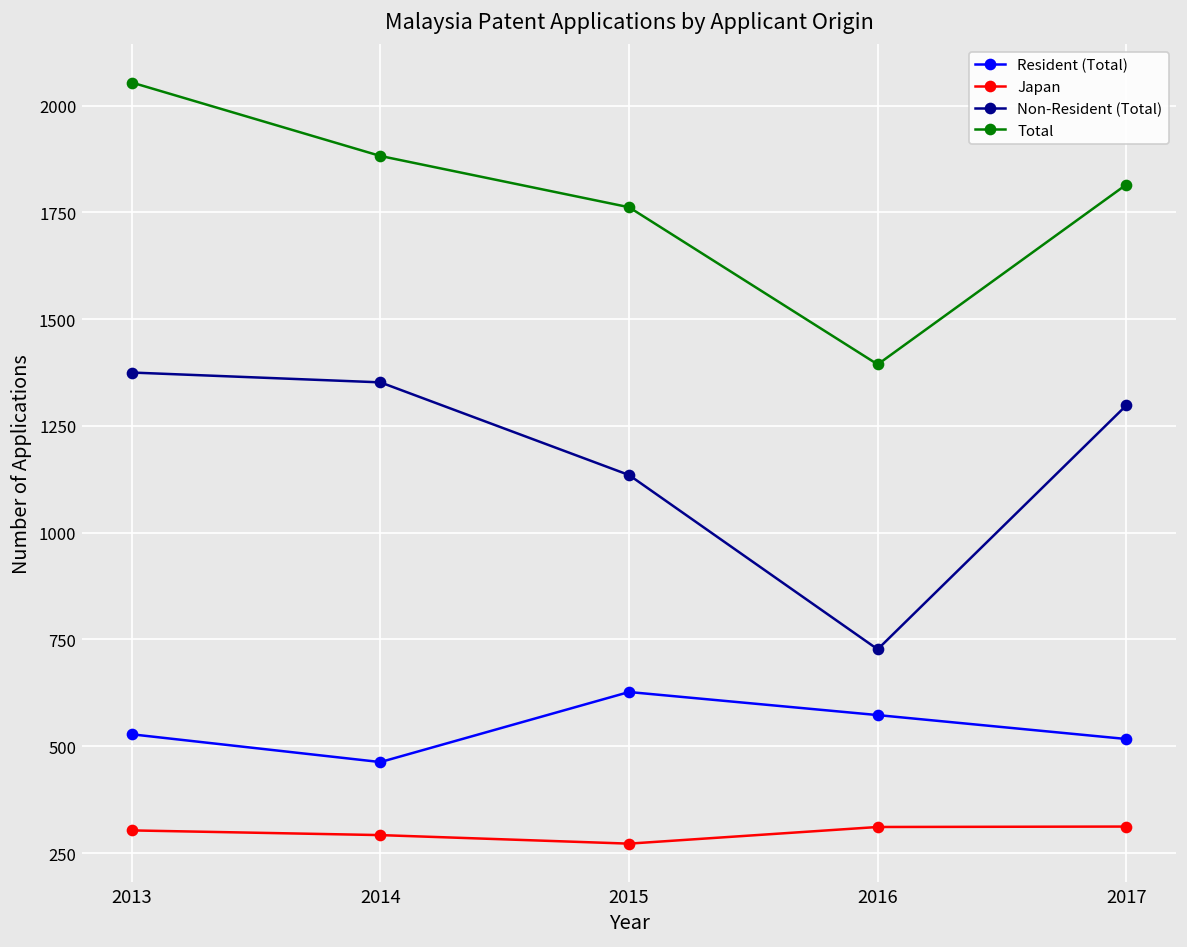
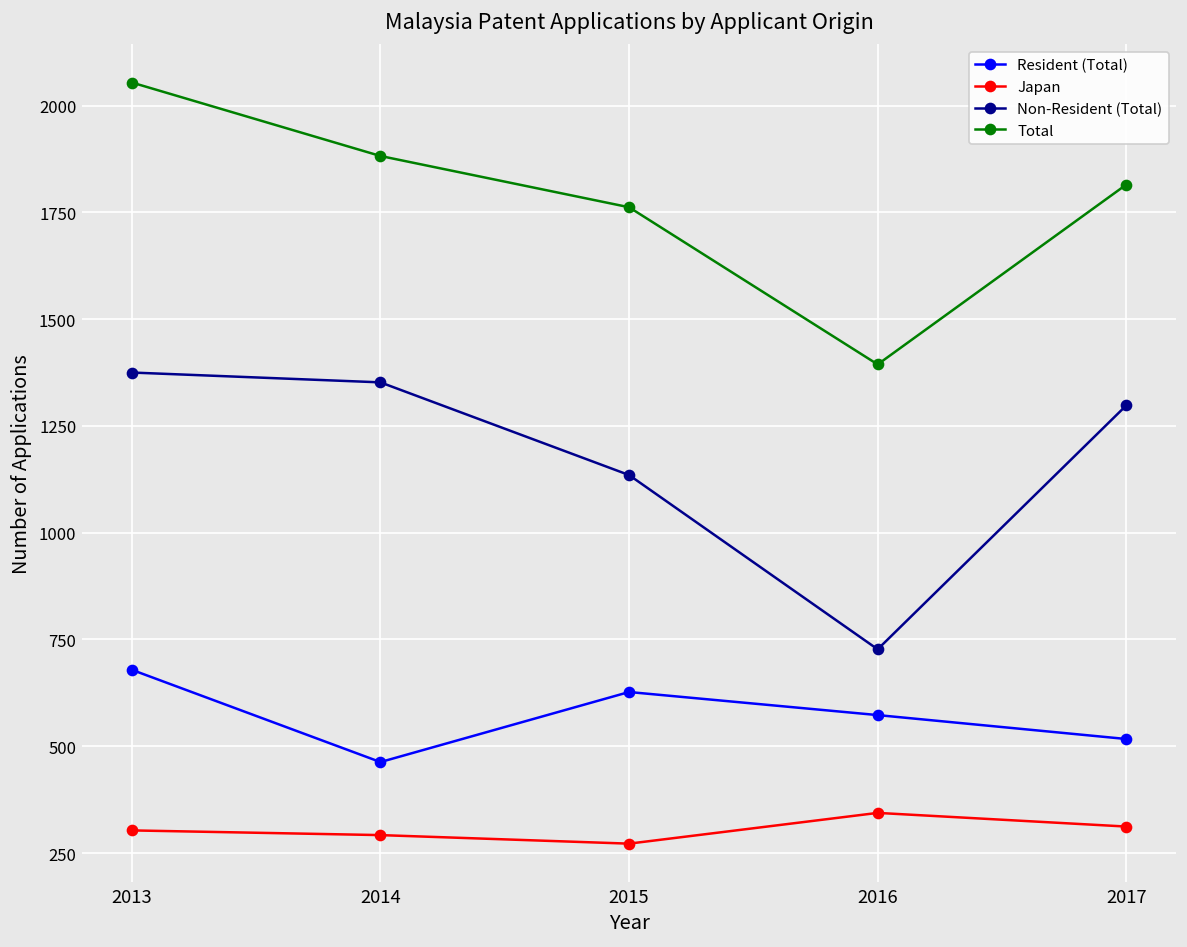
  {
    "Resident (Total)": {
-     "2013": 530,
+     "2013": 680,
      "2014": 460,
      "2015": 630,
      "2016": 570,
      "2017": 520
    },
    "Japan": {
      "2013": 300,
      "2014": 290,
      "2015": 270,
-     "2016": 310,
+     "2016": 340,
      "2017": 310
    },
    "Non-Resident (Total)": {
      "2013": 1380,
      "2014": 1350,
      "2015": 1140,
      "2016": 730,
      "2017": 1300
    },
    "Total": {
      "2013": 2050,
      "2014": 1880,
      "2015": 1760,
      "2016": 1390,
      "2017": 1820
    }
  }
